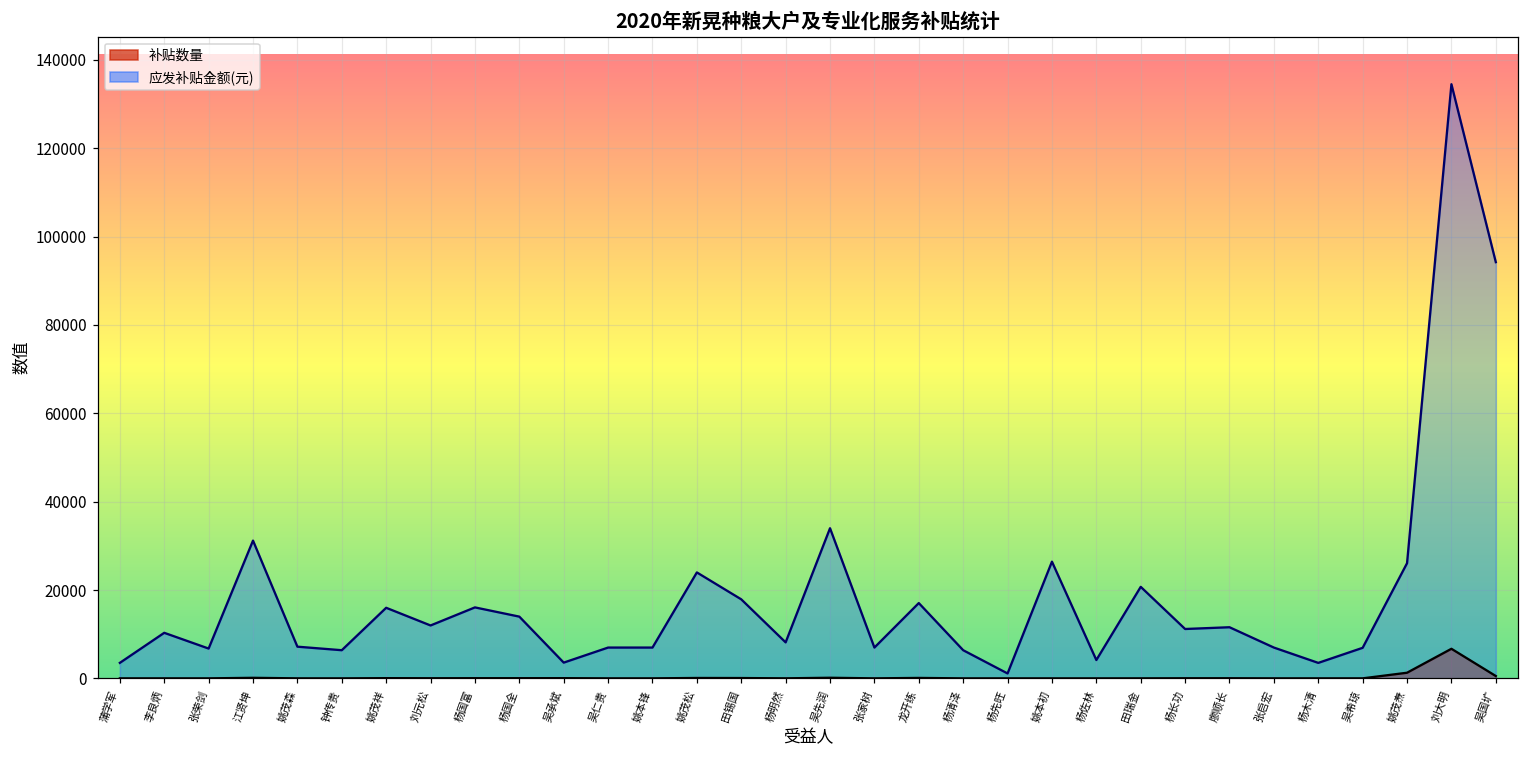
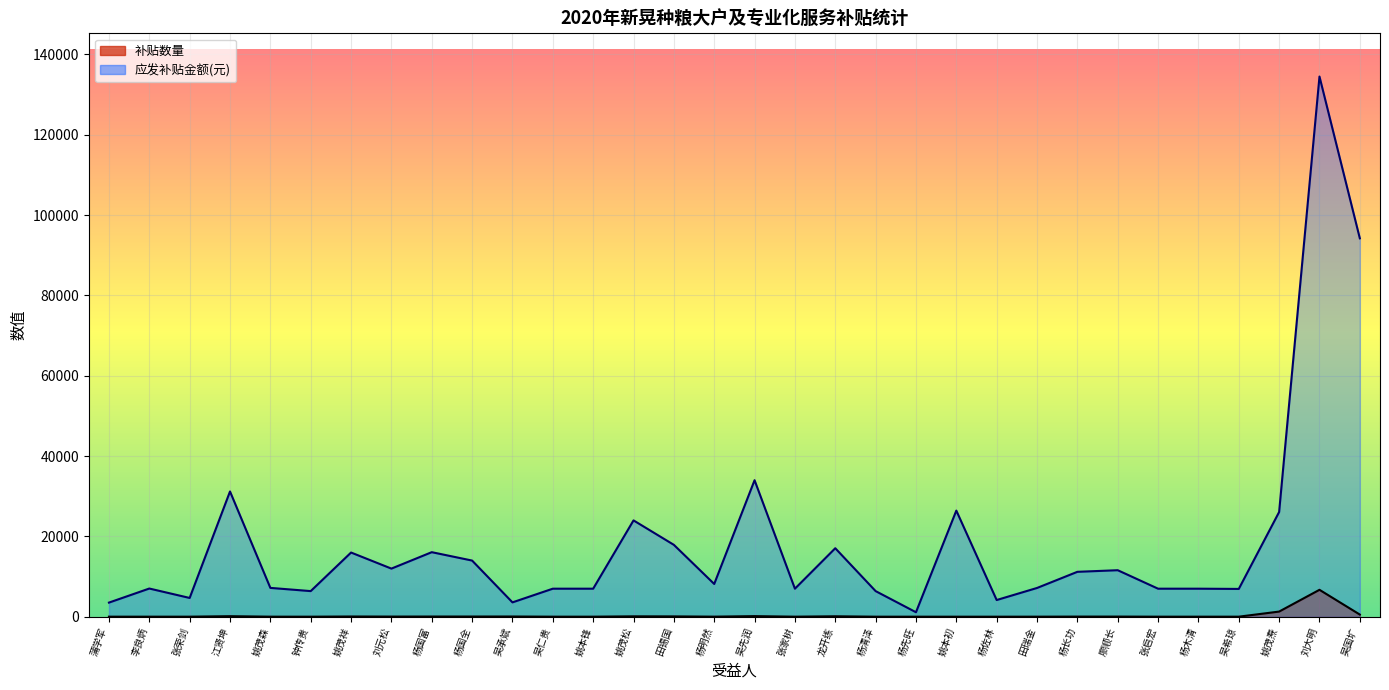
  {
    "补贴数量": {
      "蒲学军": 0,
      "李良炳": 0,
      "张荣剑": 0,
      "江贤坤": 0,
      "姚茂森": 0,
      "钟传贵": 0,
      "姚茂祥": 0,
      "刘元松": 0,
      "杨国富": 0,
      "杨国全": 0,
      "吴承斌": 0,
      "吴仁贵": 0,
      "姚本锋": 0,
      "姚茂松": 0,
      "田锡国": 0,
      "杨明然": 0,
      "吴先润": 0,
      "张家树": 0,
      "龙开练": 0,
      "杨清泽": 0,
      "杨先旺": 0,
      "姚本初": 0,
      "杨佐林": 0,
      "田瑞金": 0,
      "杨长功": 0,
      "廖顺长": 0,
      "张启宏": 0,
      "杨木清": 0,
      "吴希琼": 0,
      "姚茂焘": 1000,
      "刘大明": 7000,
      "吴国圹": 1000
    },
    "应发补贴金额(元)": {
      "蒲学军": 4000,
-     "李良炳": 10000,
-     "张荣剑": 7000,
+     "李良炳": 7000,
+     "张荣剑": 5000,
      "江贤坤": 31000,
      "姚茂森": 7000,
      "钟传贵": 6000,
      "姚茂祥": 16000,
      "刘元松": 12000,
      "杨国富": 16000,
      "杨国全": 14000,
      "吴承斌": 4000,
      "吴仁贵": 7000,
      "姚本锋": 7000,
      "姚茂松": 24000,
      "田锡国": 18000,
      "杨明然": 8000,
      "吴先润": 34000,
      "张家树": 7000,
      "龙开练": 17000,
      "杨清泽": 6000,
      "杨先旺": 1000,
      "姚本初": 26000,
      "杨佐林": 4000,
-     "田瑞金": 21000,
+     "田瑞金": 7000,
      "杨长功": 11000,
      "廖顺长": 12000,
      "张启宏": 7000,
-     "杨木清": 4000,
+     "杨木清": 7000,
      "吴希琼": 7000,
      "姚茂焘": 26000,
      "刘大明": 134000,
      "吴国圹": 94000
    }
  }
